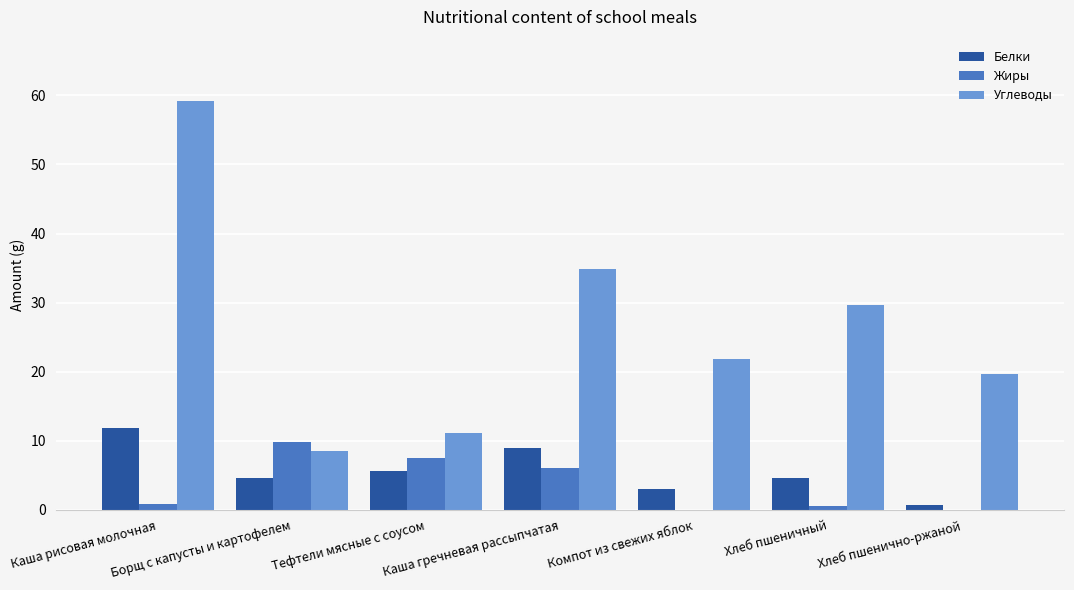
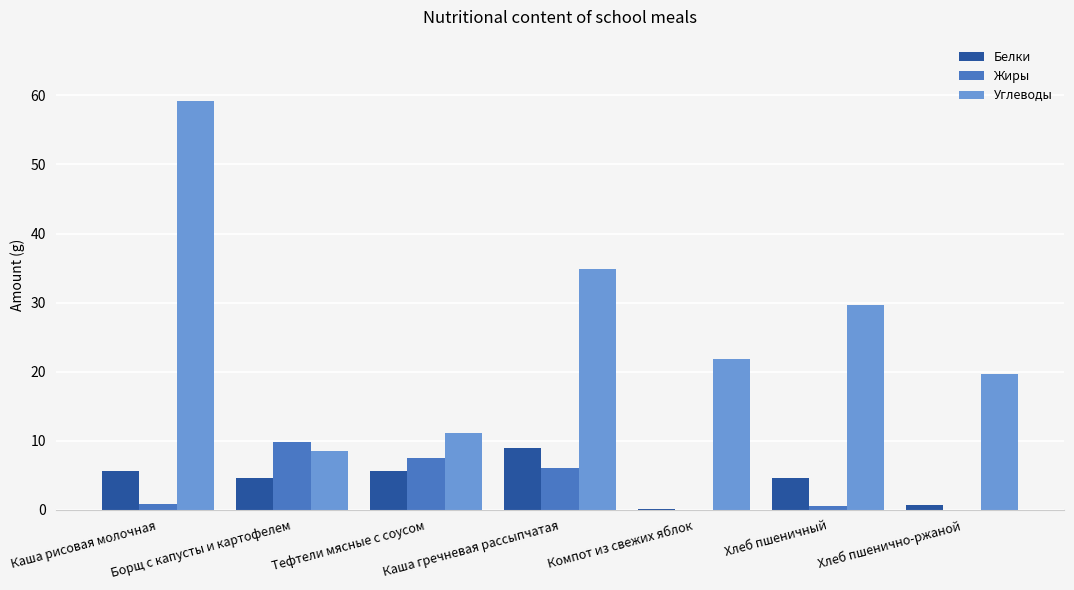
  {
    "Белки": {
-     "Каша рисовая молочная": 12,
+     "Каша рисовая молочная": 6,
      "Борщ с капусты и картофелем": 5,
      "Тефтели мясные с соусом": 6,
      "Каша гречневая рассыпчатая": 9,
-     "Компот из свежих яблок": 3,
+     "Компот из свежих яблок": 0,
      "Хлеб пшеничный": 5,
      "Хлеб пшенично-ржаной": 1
    }
  }
